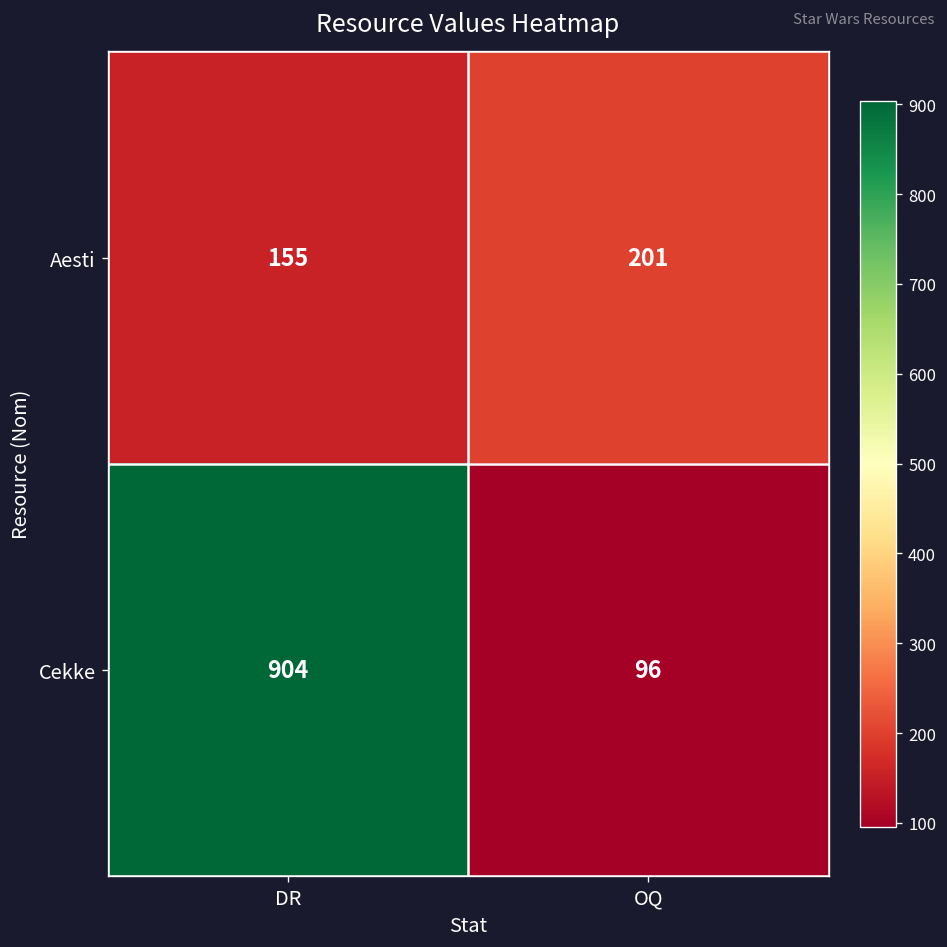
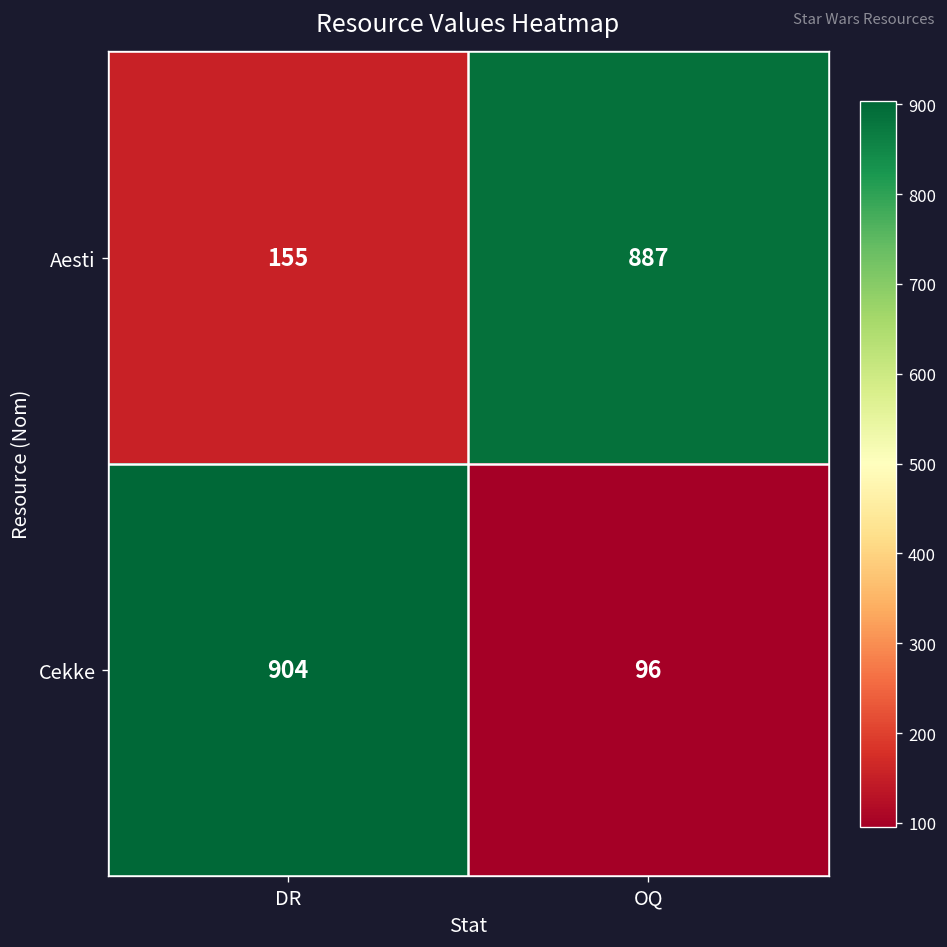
  {
    "Aesti": {
      "DR": 155,
-     "OQ": 201
+     "OQ": 887
    },
    "Cekke": {
      "DR": 904,
      "OQ": 96
    }
  }
